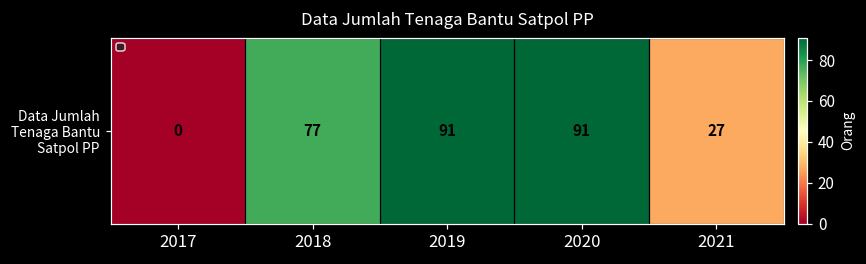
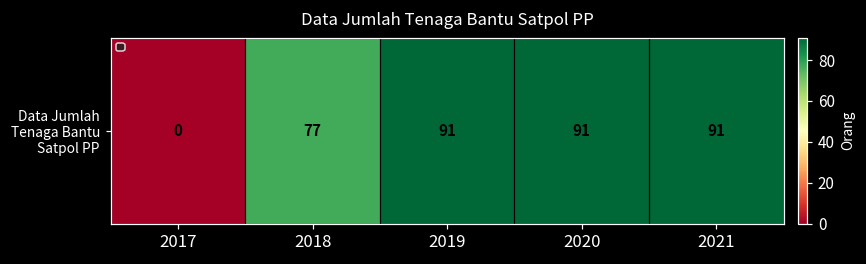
  {
    "Data Jumlah Tenaga Bantu Satpol PP": {
      "2017": 0,
      "2018": 77,
      "2019": 91,
      "2020": 91,
-     "2021": 27
+     "2021": 91
    }
  }
